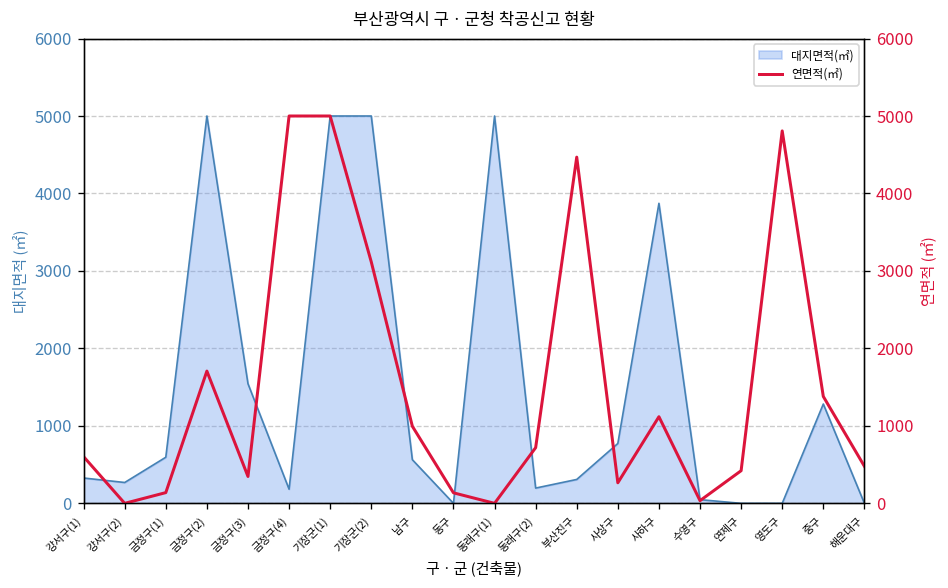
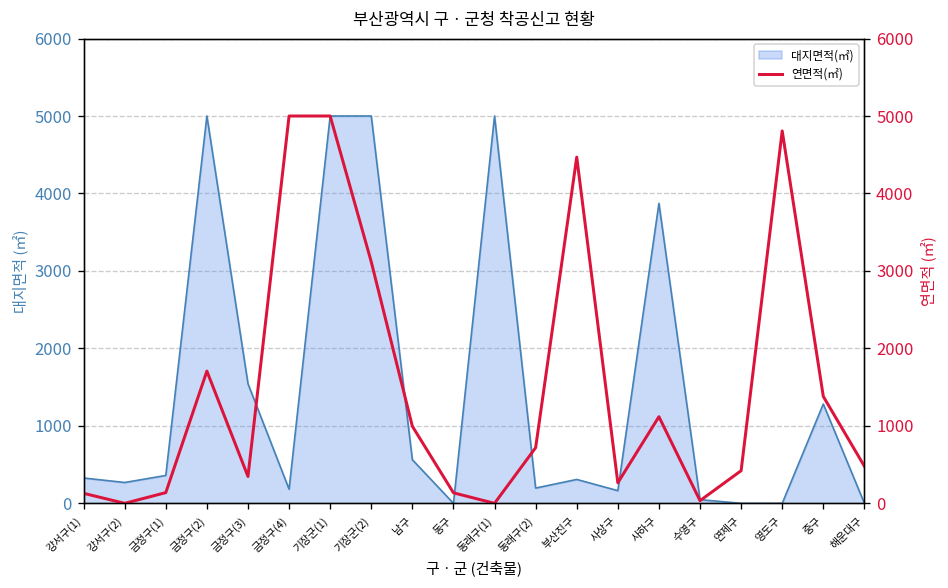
  {
    "대지면적(㎡)": {
      "강서구(1)": 300,
      "강서구(2)": 300,
-     "금정구(1)": 600,
+     "금정구(1)": 400,
      "금정구(2)": 5000,
      "금정구(3)": 1500,
      "금정구(4)": 200,
      "기장군(1)": 5000,
      "기장군(2)": 5000,
      "남구": 600,
      "동구": 0,
      "동래구(1)": 5000,
      "동래구(2)": 200,
      "부산진구": 300,
-     "사상구": 800,
+     "사상구": 200,
      "사하구": 3900,
      "수영구": 0,
      "연제구": 0,
      "영도구": 0,
      "중구": 1300,
      "해운대구": 0
    },
    "연면적(㎡)": {
-     "강서구(1)": 600,
+     "강서구(1)": 100,
      "강서구(2)": 0,
      "금정구(1)": 100,
      "금정구(2)": 1700,
      "금정구(3)": 300,
      "금정구(4)": 5000,
      "기장군(1)": 5000,
      "기장군(2)": 3100,
      "남구": 1000,
      "동구": 100,
      "동래구(1)": 0,
      "동래구(2)": 700,
      "부산진구": 4500,
      "사상구": 300,
      "사하구": 1100,
      "수영구": 0,
      "연제구": 400,
      "영도구": 4800,
      "중구": 1400,
      "해운대구": 500
    }
  }
